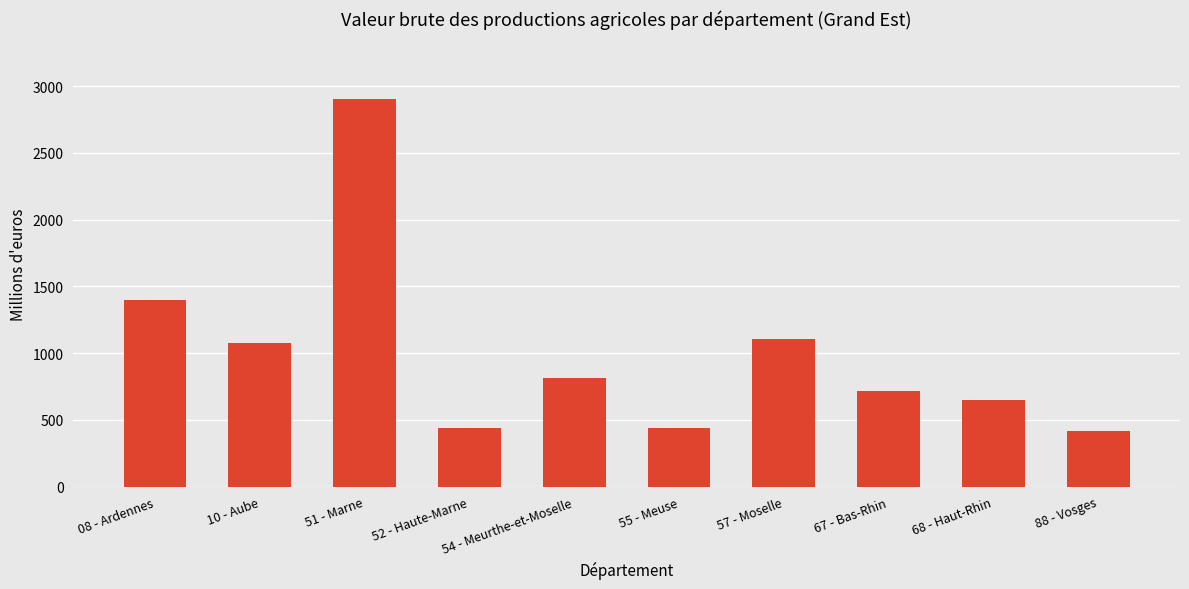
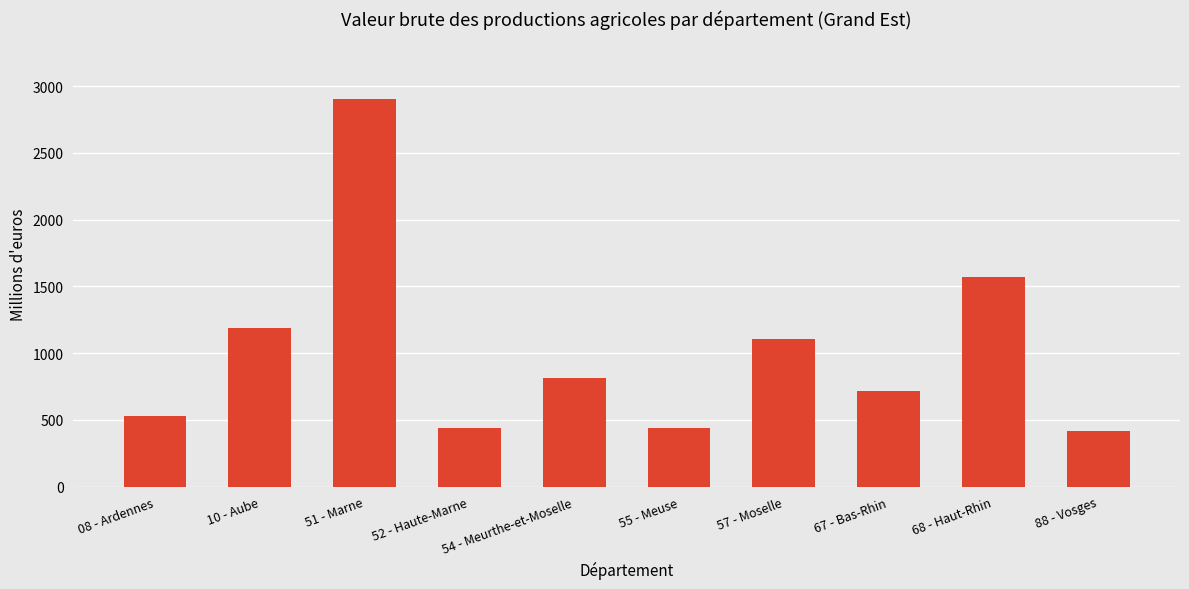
  {
-   "08 - Ardennes": 1400,
-   "10 - Aube": 1070,
+   "08 - Ardennes": 530,
+   "10 - Aube": 1190,
    "51 - Marne": 2900,
    "52 - Haute-Marne": 440,
    "54 - Meurthe-et-Moselle": 810,
    "55 - Meuse": 440,
    "57 - Moselle": 1110,
    "67 - Bas-Rhin": 720,
-   "68 - Haut-Rhin": 640,
+   "68 - Haut-Rhin": 1570,
    "88 - Vosges": 410
  }
